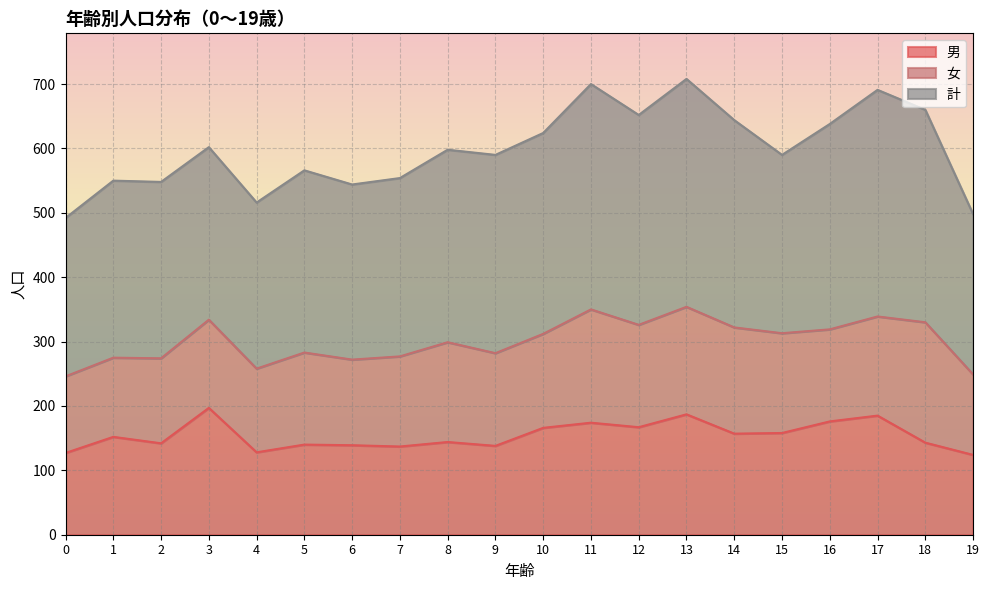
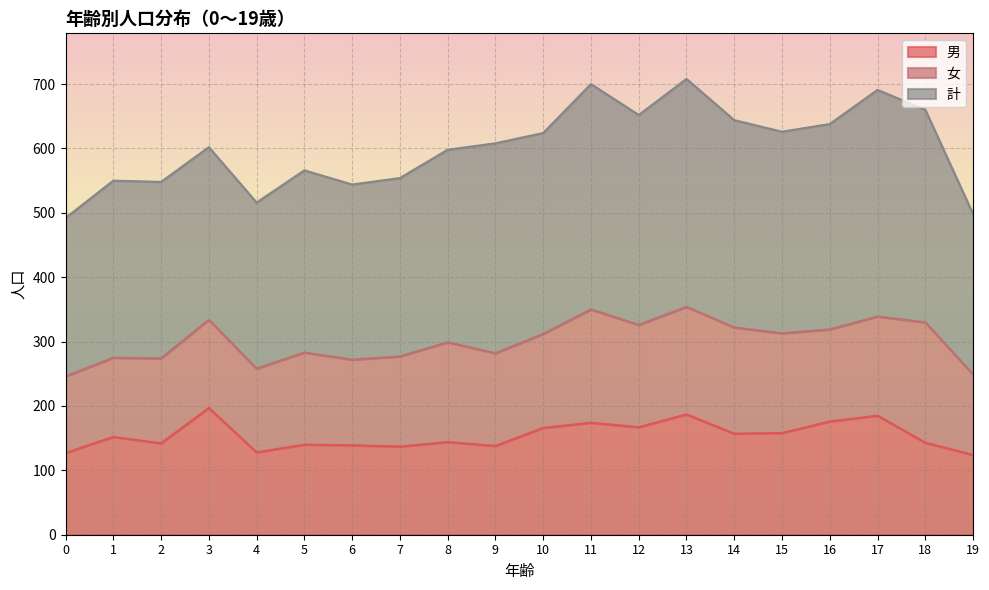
  {
    "計": {
      "0": 250,
      "1": 280,
      "2": 270,
      "3": 270,
      "4": 260,
      "5": 280,
      "6": 270,
      "7": 280,
      "8": 300,
-     "9": 310,
+     "9": 330,
      "10": 310,
      "11": 350,
      "12": 330,
      "13": 350,
      "14": 320,
-     "15": 280,
+     "15": 310,
      "16": 320,
      "17": 350,
      "18": 330,
      "19": 250
    }
  }
